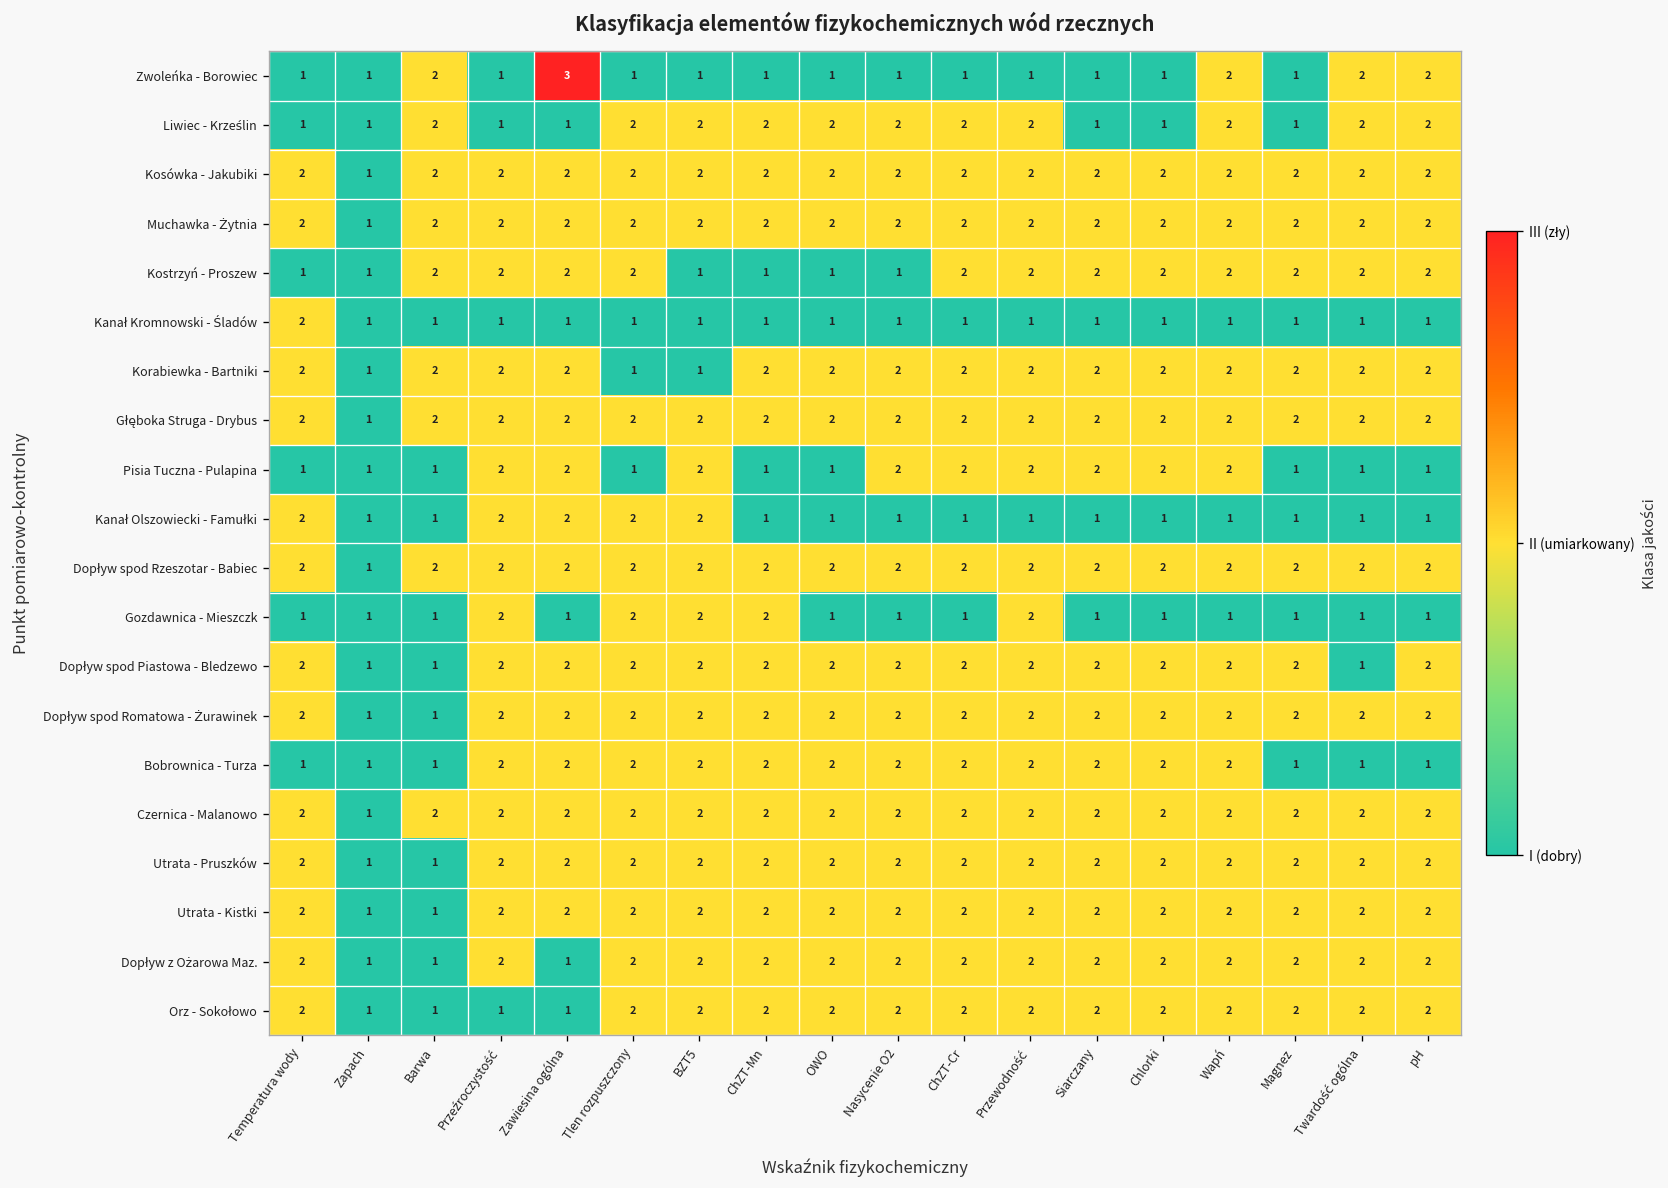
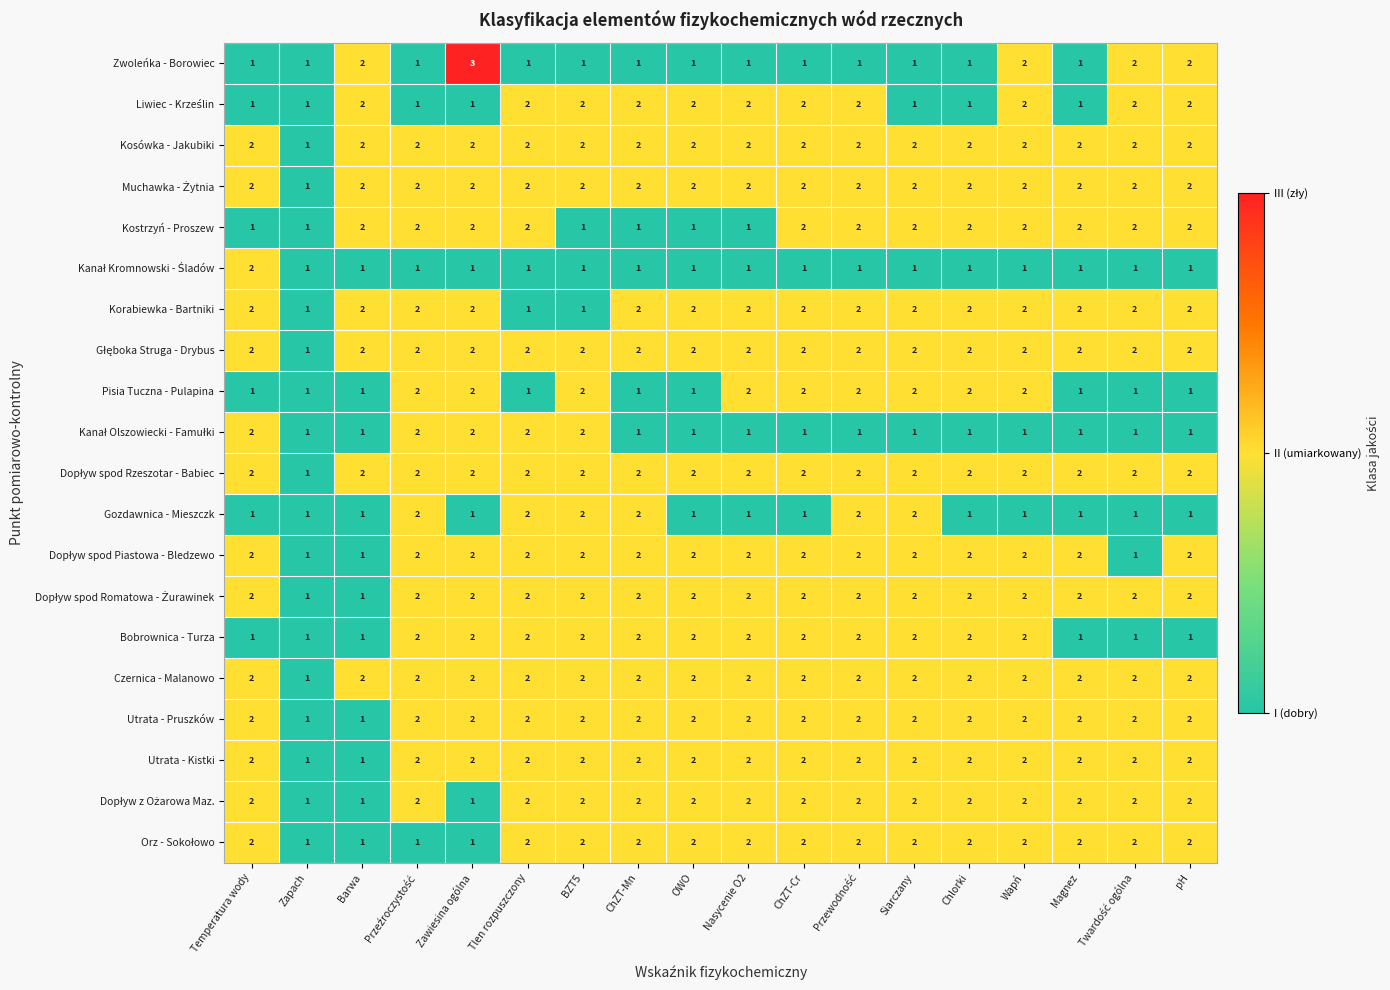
  {
    "Gozdawnica - Mieszczk": {
      "Temperatura wody": 1,
      "Zapach": 1,
      "Barwa": 1,
      "Przeźroczystość": 2,
      "Zawiesina ogólna": 1,
      "Tlen rozpuszczony": 2,
      "BZT5": 2,
      "ChZT-Mn": 2,
      "OWO": 1,
      "Nasycenie O2": 1,
      "ChZT-Cr": 1,
      "Przewodność": 2,
-     "Siarczany": 1,
+     "Siarczany": 2,
      "Chlorki": 1,
      "Wapń": 1,
      "Magnez": 1,
      "Twardość ogólna": 1,
      "pH": 1
    }
  }
